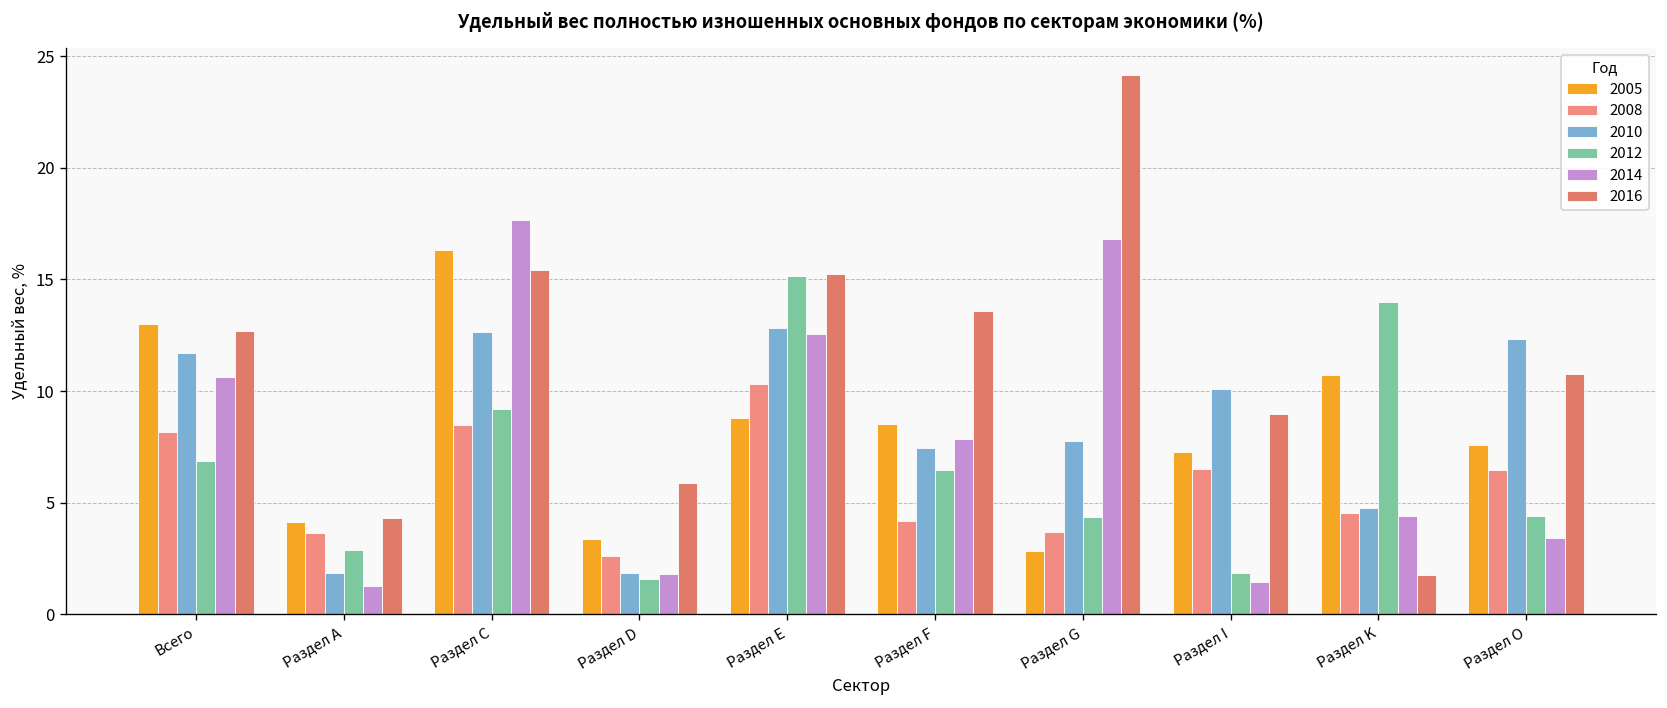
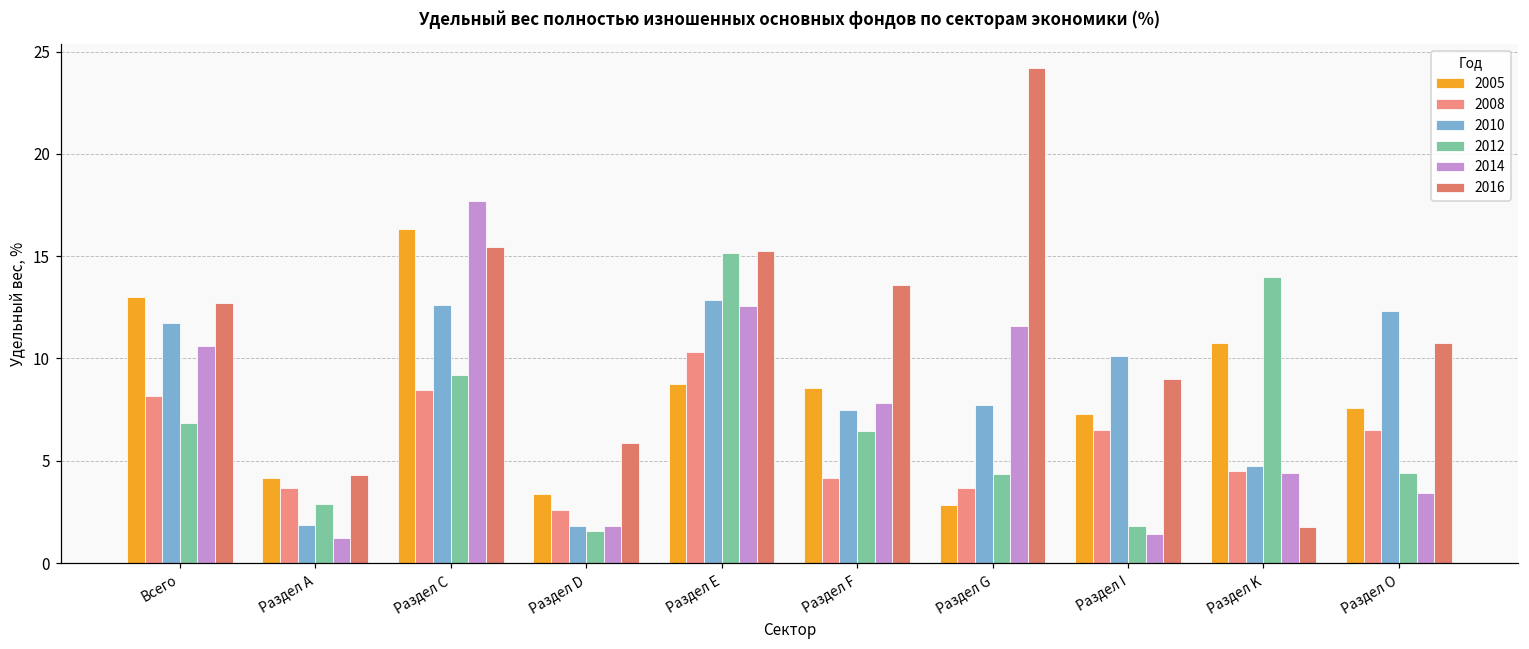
  {
    "2005": {
      "Всего": 13.0,
      "Раздел А": 4.1,
      "Раздел С": 16.3,
      "Раздел D": 3.4,
      "Раздел Е": 8.8,
      "Раздел F": 8.5,
      "Раздел G": 2.8,
      "Раздел I": 7.3,
      "Раздел K": 10.7,
      "Раздел O": 7.6
    },
    "2014": {
      "Всего": 10.6,
      "Раздел А": 1.2,
      "Раздел С": 17.7,
      "Раздел D": 1.8,
      "Раздел Е": 12.6,
      "Раздел F": 7.8,
-     "Раздел G": 16.8,
+     "Раздел G": 11.6,
      "Раздел I": 1.4,
      "Раздел K": 4.4,
      "Раздел O": 3.4
    }
  }
